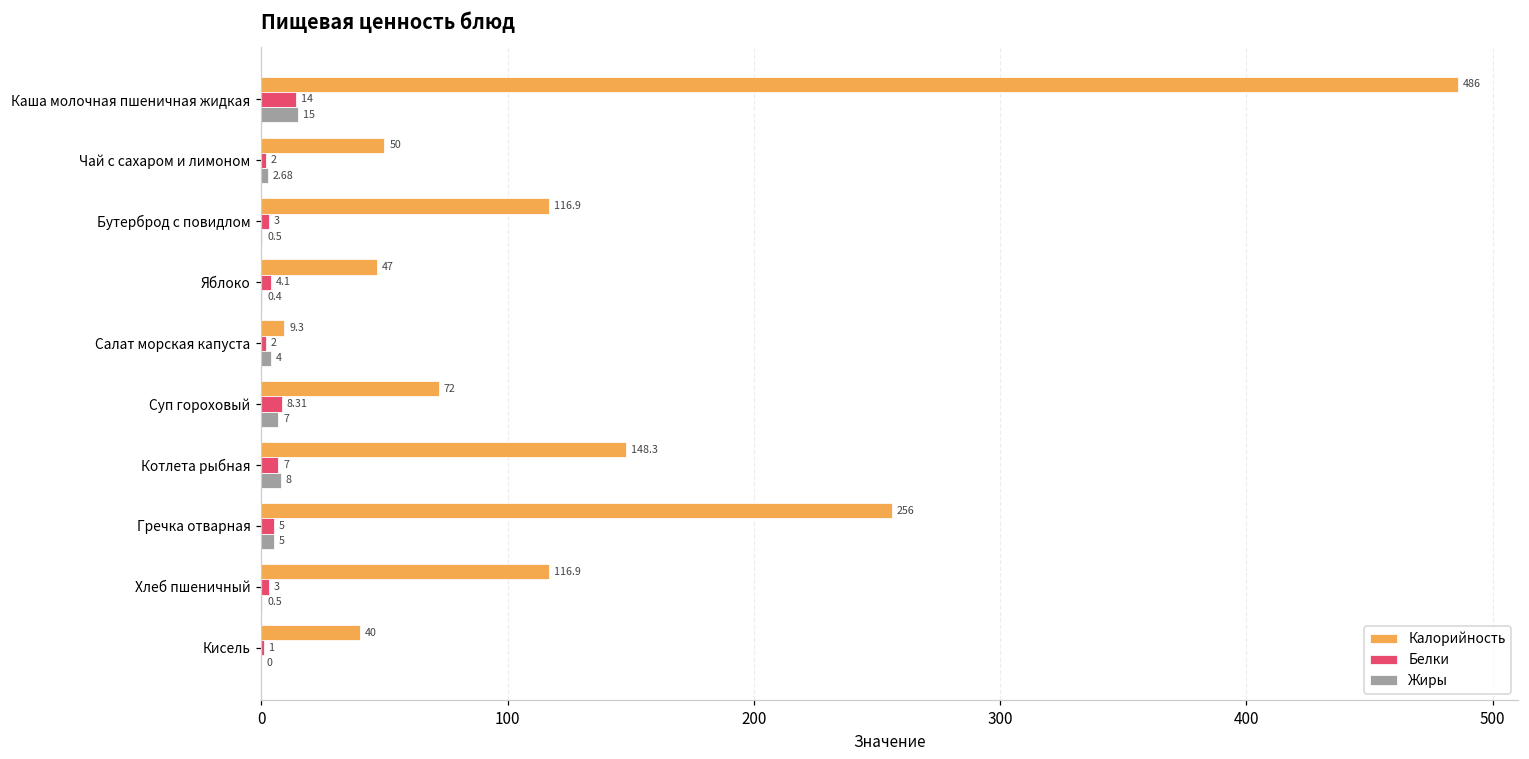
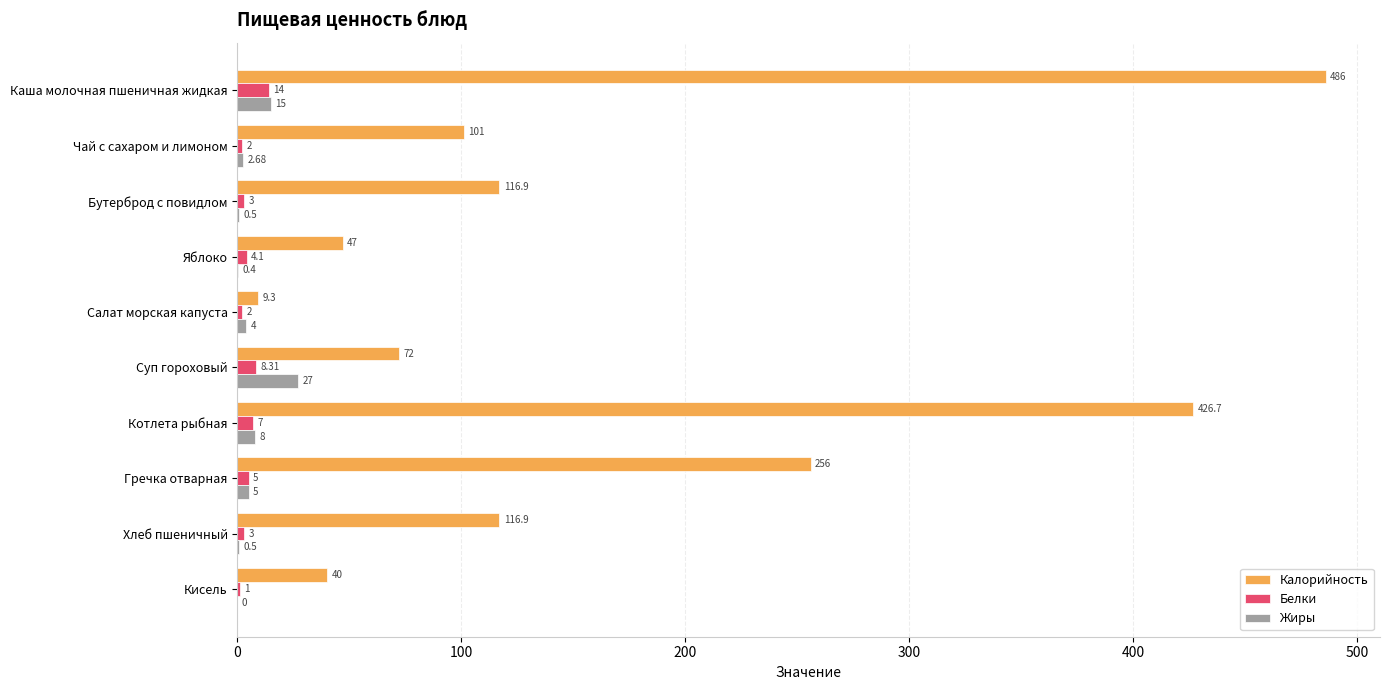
  {
    "Калорийность": {
      "Каша молочная пшеничная жидкая": 486,
-     "Чай с сахаром и лимоном": 50,
+     "Чай с сахаром и лимоном": 101,
      "Бутерброд с повидлом": 116.9,
      "Яблоко": 47,
      "Салат морская капуста": 9.3,
      "Суп гороховый": 72,
-     "Котлета рыбная": 148.3,
+     "Котлета рыбная": 426.7,
      "Гречка отварная": 256,
      "Хлеб пшеничный": 116.9,
      "Кисель": 40
    },
    "Белки": {
      "Каша молочная пшеничная жидкая": 14,
      "Чай с сахаром и лимоном": 2,
      "Бутерброд с повидлом": 3,
      "Яблоко": 4.1,
      "Салат морская капуста": 2,
      "Суп гороховый": 8.31,
      "Котлета рыбная": 7,
      "Гречка отварная": 5,
      "Хлеб пшеничный": 3,
      "Кисель": 1
    },
    "Жиры": {
      "Каша молочная пшеничная жидкая": 15,
      "Чай с сахаром и лимоном": 2.68,
      "Бутерброд с повидлом": 0.5,
      "Яблоко": 0.4,
      "Салат морская капуста": 4,
-     "Суп гороховый": 7,
+     "Суп гороховый": 27,
      "Котлета рыбная": 8,
      "Гречка отварная": 5,
      "Хлеб пшеничный": 0.5,
      "Кисель": 0
    }
  }
